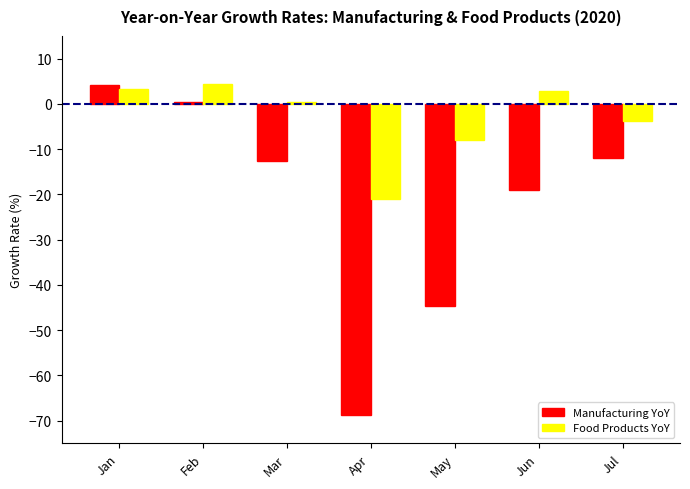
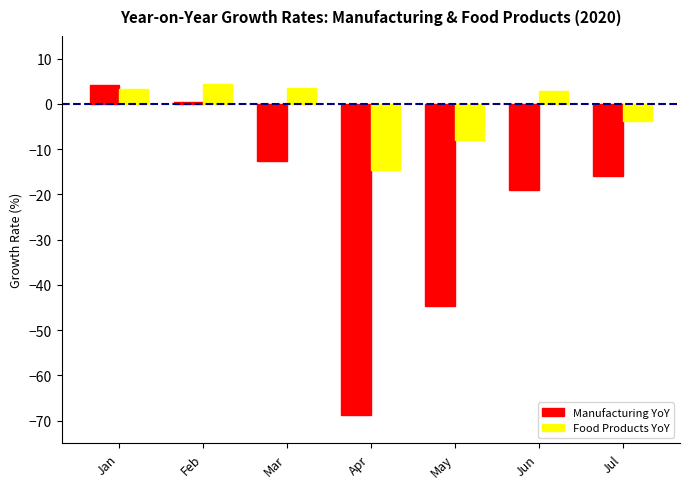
  {
    "Manufacturing YoY": {
      "Jan": 4,
      "Mar": -13,
      "Apr": -69,
      "May": -45,
      "Jun": -19,
-     "Jul": -12
+     "Jul": -16
    },
    "Food Products YoY": {
      "Jan": 3,
      "Feb": 4,
-     "Mar": 0,
-     "Apr": -21,
+     "Mar": 3,
+     "Apr": -15,
      "May": -8,
      "Jun": 3,
      "Jul": -4
    }
  }
